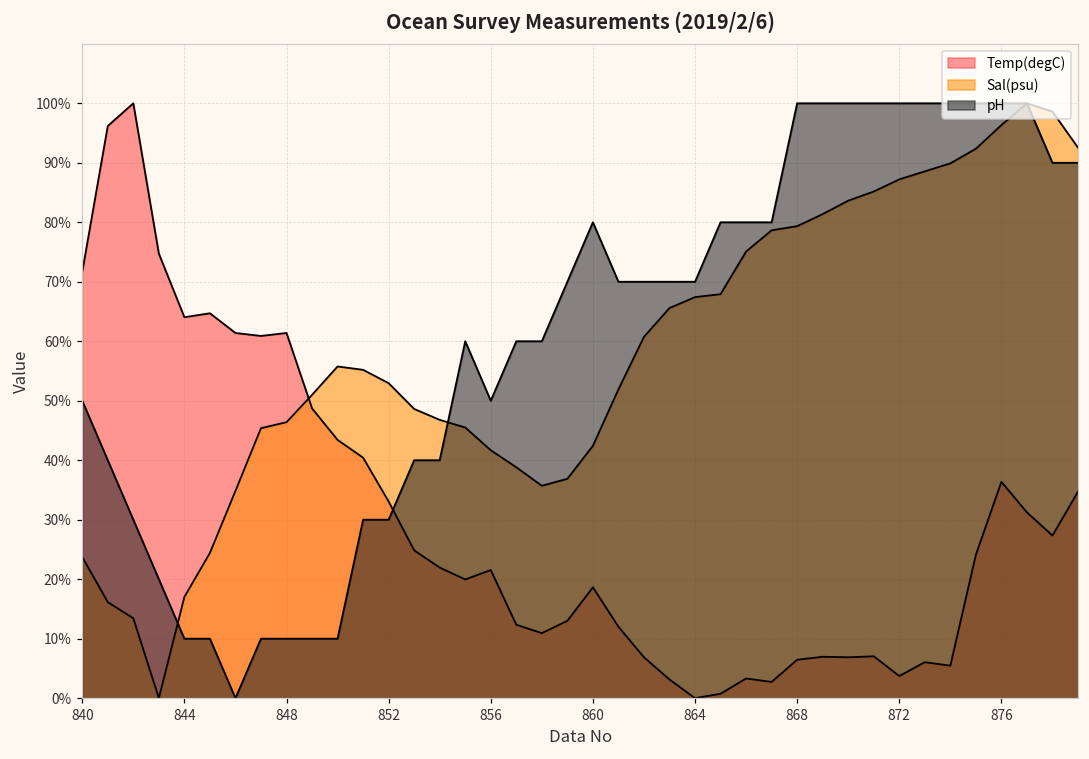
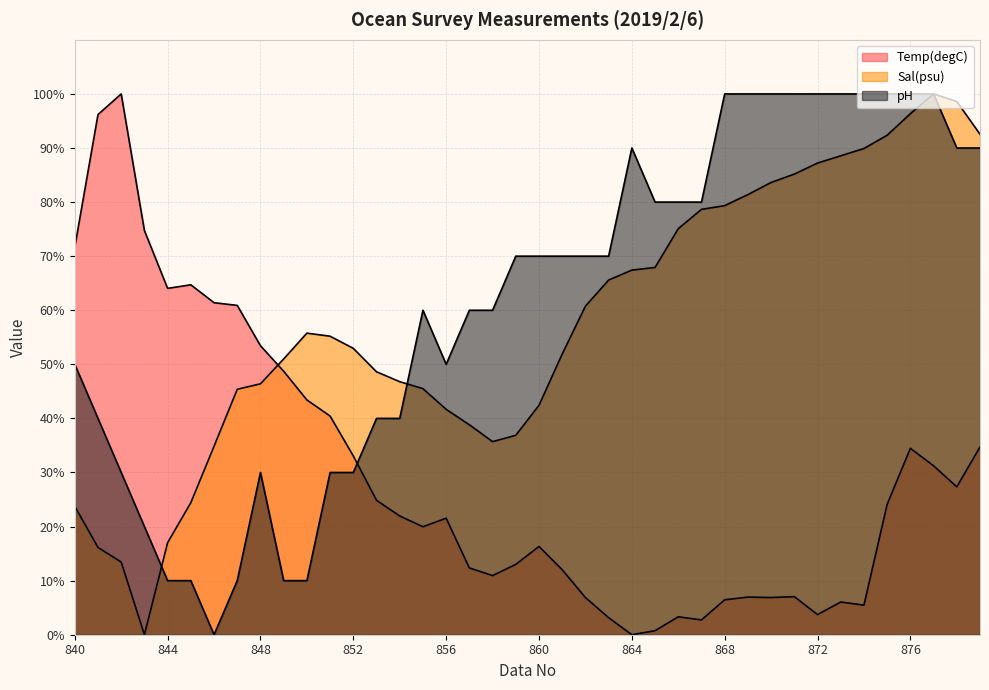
  {
    "Temp(degC)": {
      "840": "72%",
      "844": "64%",
-     "848": "61%",
+     "848": "53%",
      "852": "33%",
      "856": "22%",
-     "860": "19%",
+     "860": "16%",
      "864": "0%",
      "868": "6%",
      "872": "4%",
-     "876": "36%"
+     "876": "34%"
    },
    "Sal(psu)": {
      "840": "24%",
      "844": "17%",
      "848": "46%",
      "852": "53%",
      "856": "42%",
      "860": "42%",
      "864": "67%",
      "868": "79%",
      "872": "87%",
      "876": "96%"
    },
    "pH": {
      "840": "50%",
      "844": "10%",
-     "848": "10%",
+     "848": "30%",
      "852": "30%",
      "856": "50%",
-     "860": "80%",
-     "864": "70%",
+     "860": "70%",
+     "864": "90%",
      "868": "100%",
      "872": "100%"
    }
  }
